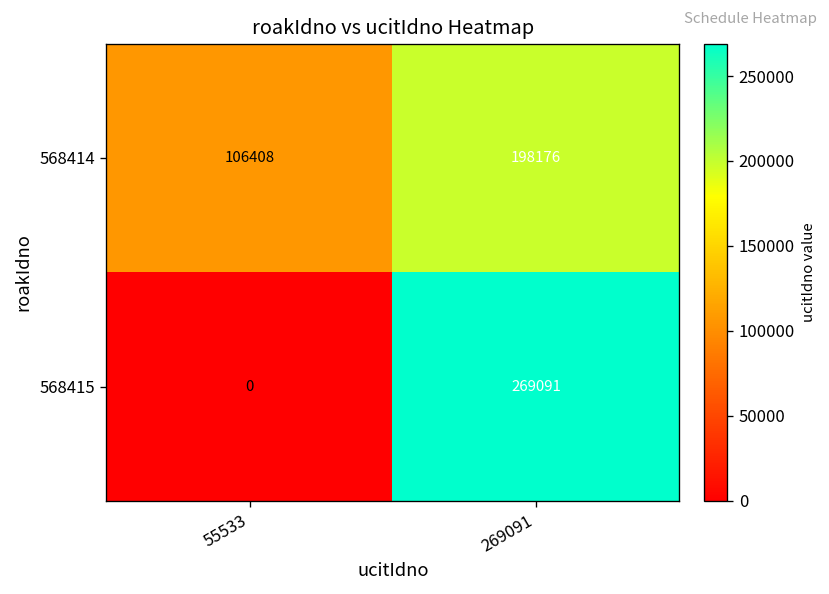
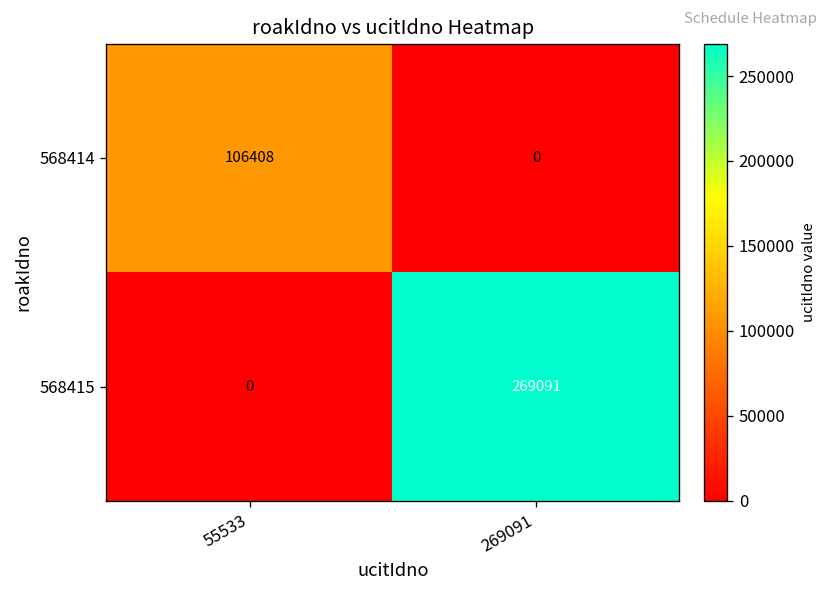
  {
    "568414": {
      "55533": 106408,
-     "269091": 198176
+     "269091": 0
    },
    "568415": {
      "55533": 0,
      "269091": 269091
    }
  }
